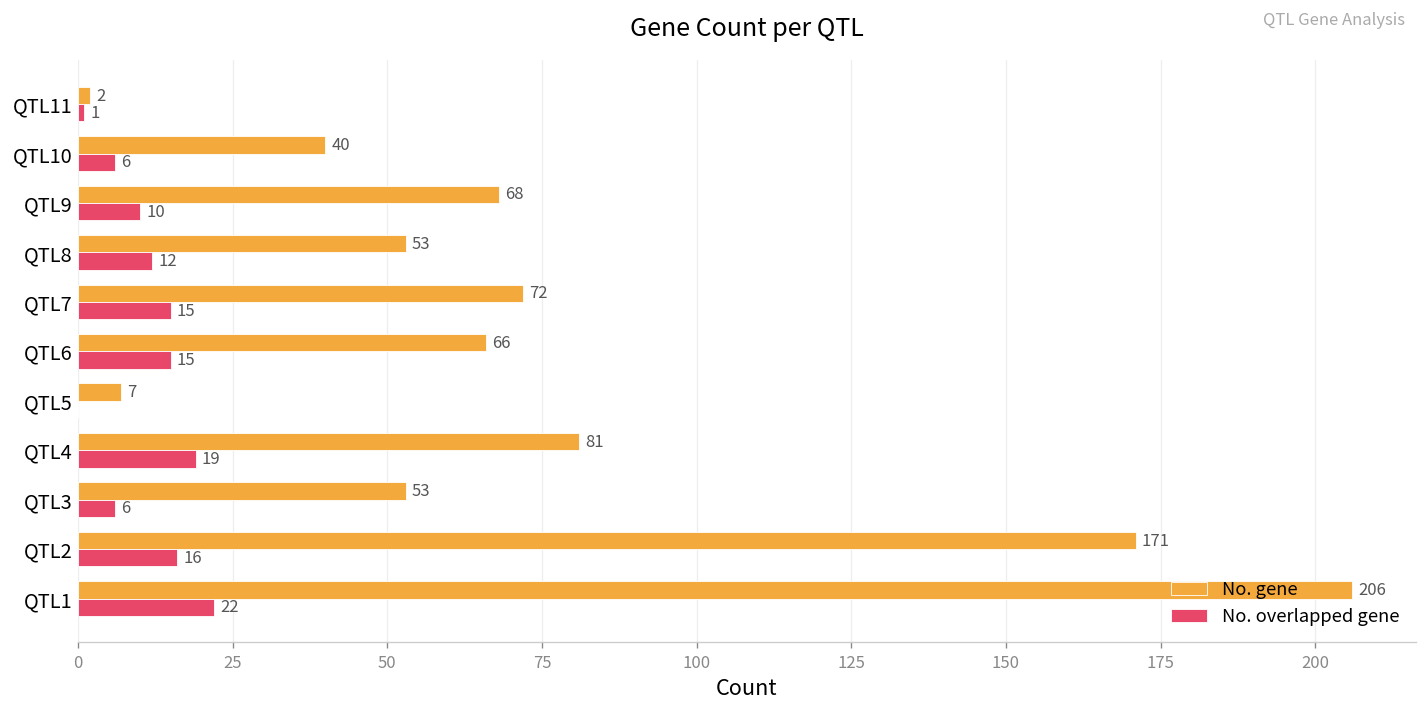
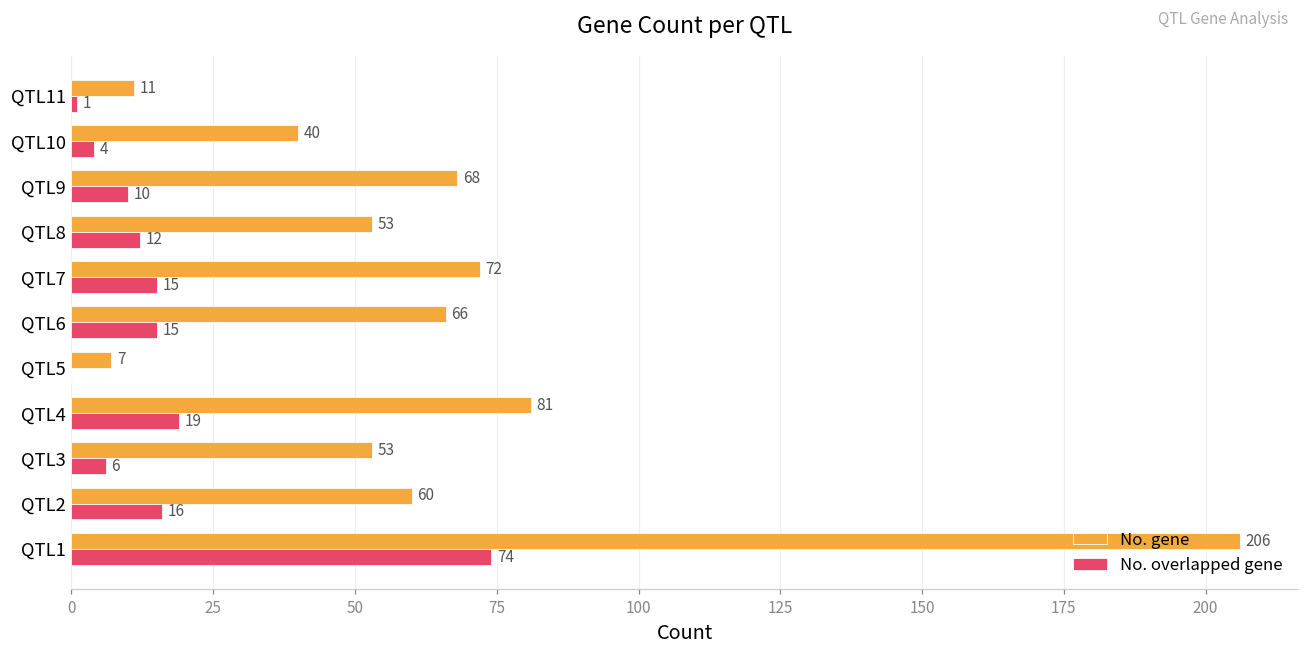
  {
    "No. gene": {
-     "QTL11": 2,
+     "QTL11": 11,
      "QTL10": 40,
      "QTL9": 68,
      "QTL8": 53,
      "QTL7": 72,
      "QTL6": 66,
      "QTL5": 7,
      "QTL4": 81,
      "QTL3": 53,
-     "QTL2": 171,
+     "QTL2": 60,
      "QTL1": 206
    },
    "No. overlapped gene": {
      "QTL11": 1,
-     "QTL10": 6,
+     "QTL10": 4,
      "QTL9": 10,
      "QTL8": 12,
      "QTL7": 15,
      "QTL6": 15,
      "QTL4": 19,
      "QTL3": 6,
      "QTL2": 16,
-     "QTL1": 22
+     "QTL1": 74
    }
  }
